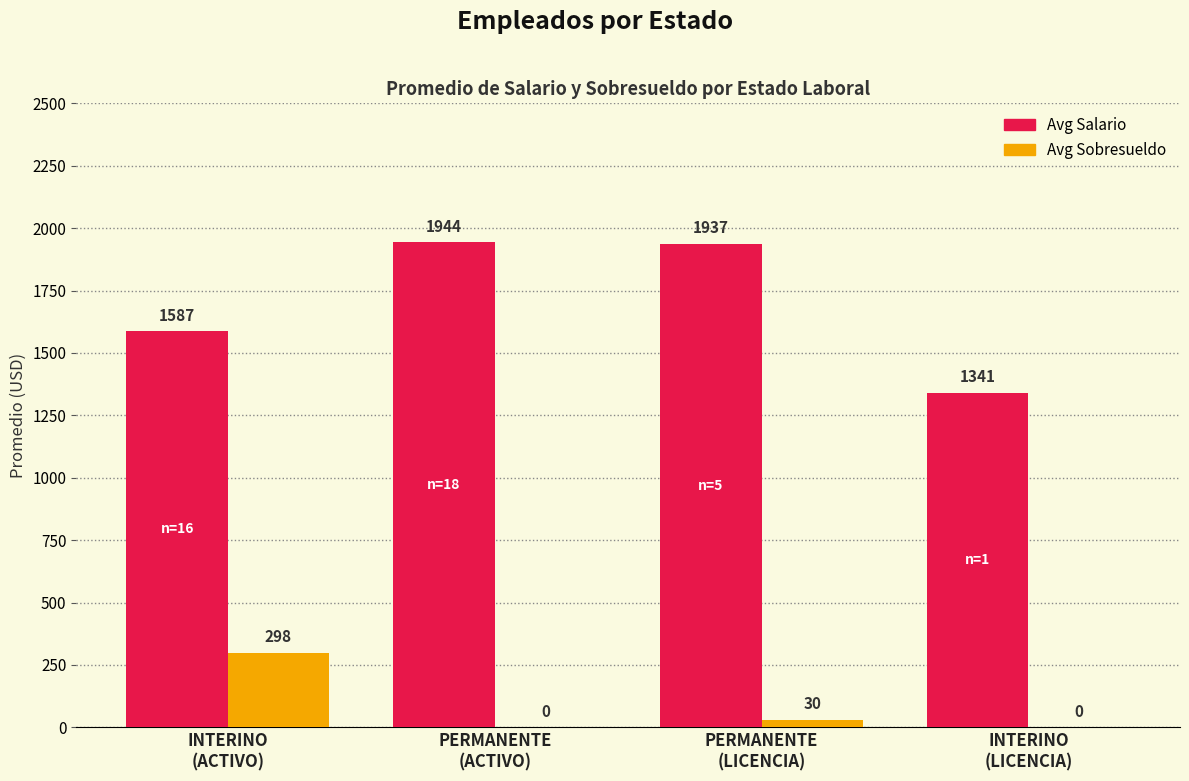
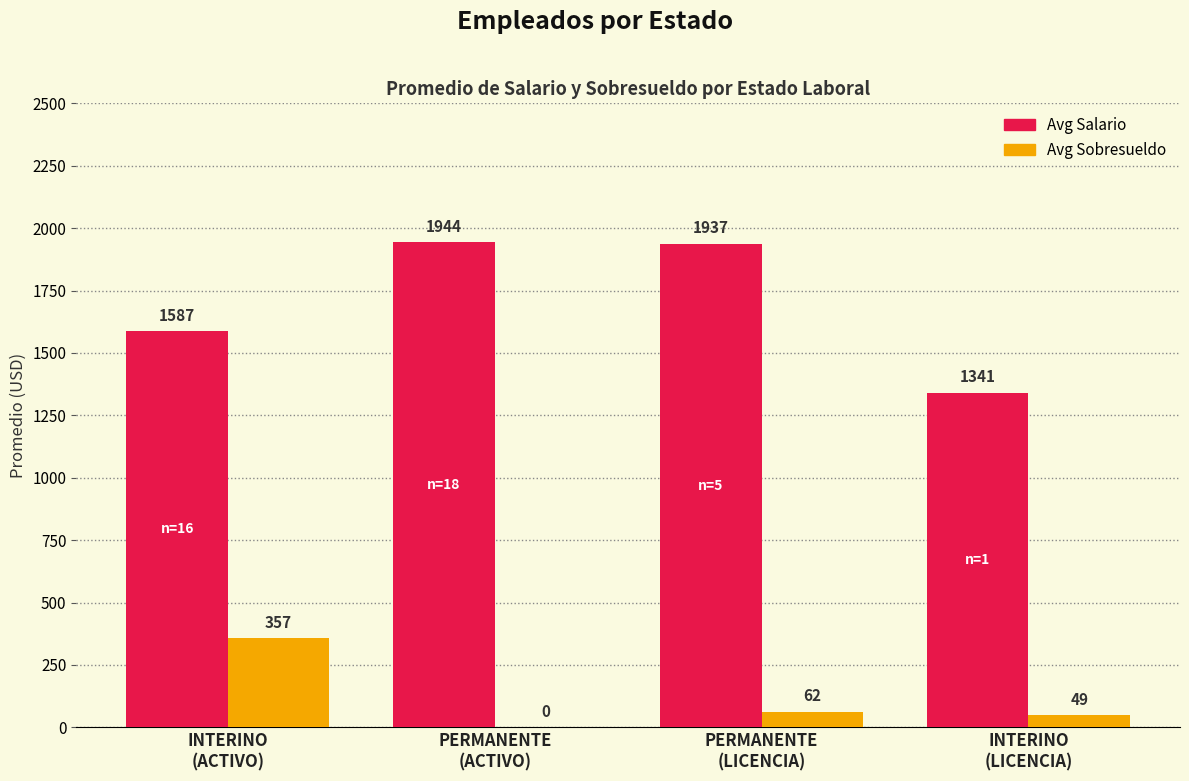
  {
    "Avg Salario": {
      "INTERINO (ACTIVO)": 1587,
      "PERMANENTE (ACTIVO)": 1944,
      "PERMANENTE (LICENCIA)": 1937,
      "INTERINO (LICENCIA)": 1341
    },
    "Avg Sobresueldo": {
-     "INTERINO (ACTIVO)": 298,
+     "INTERINO (ACTIVO)": 357,
      "PERMANENTE (ACTIVO)": 0,
-     "PERMANENTE (LICENCIA)": 30,
-     "INTERINO (LICENCIA)": 0
+     "PERMANENTE (LICENCIA)": 62,
+     "INTERINO (LICENCIA)": 49
    }
  }
